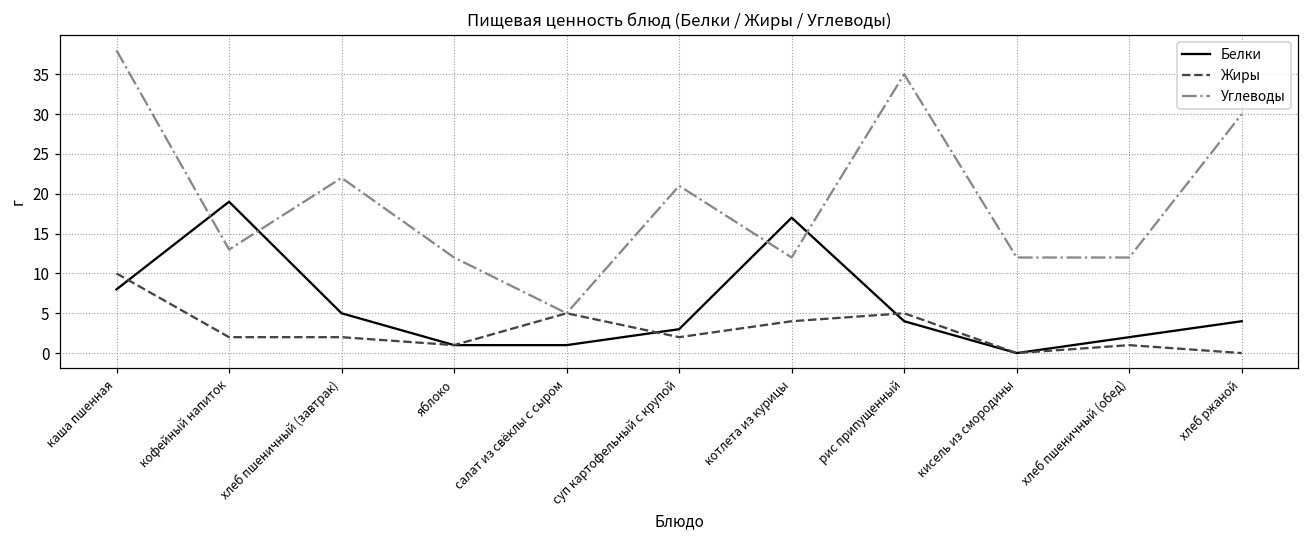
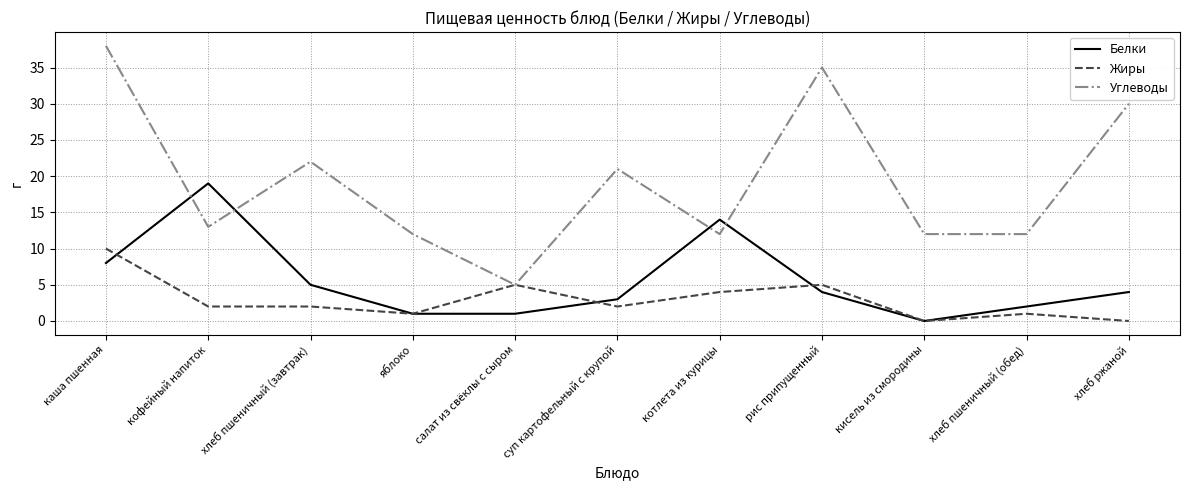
  {
    "Белки": {
      "каша пшенная": 8,
      "кофейный напиток": 19,
      "хлеб пшеничный (завтрак)": 5,
      "салат из свёклы с сыром": 1,
      "суп картофельный с крупой": 3,
-     "котлета из курицы": 17,
+     "котлета из курицы": 14,
      "рис припущенный": 4,
      "хлеб пшеничный (обед)": 2,
      "хлеб ржаной": 4
    },
    "Жиры": {
      "каша пшенная": 10,
      "кофейный напиток": 2,
      "хлеб пшеничный (завтрак)": 2,
      "суп картофельный с крупой": 2,
      "котлета из курицы": 4,
      "рис припущенный": 5,
      "хлеб пшеничный (обед)": 1,
      "хлеб ржаной": 0
    },
    "Углеводы": {
      "каша пшенная": 38,
      "кофейный напиток": 13,
      "хлеб пшеничный (завтрак)": 22,
      "яблоко": 12,
      "суп картофельный с крупой": 21,
      "котлета из курицы": 12,
      "рис припущенный": 35,
      "кисель из смородины": 12,
      "хлеб пшеничный (обед)": 12,
      "хлеб ржаной": 30
    }
  }
